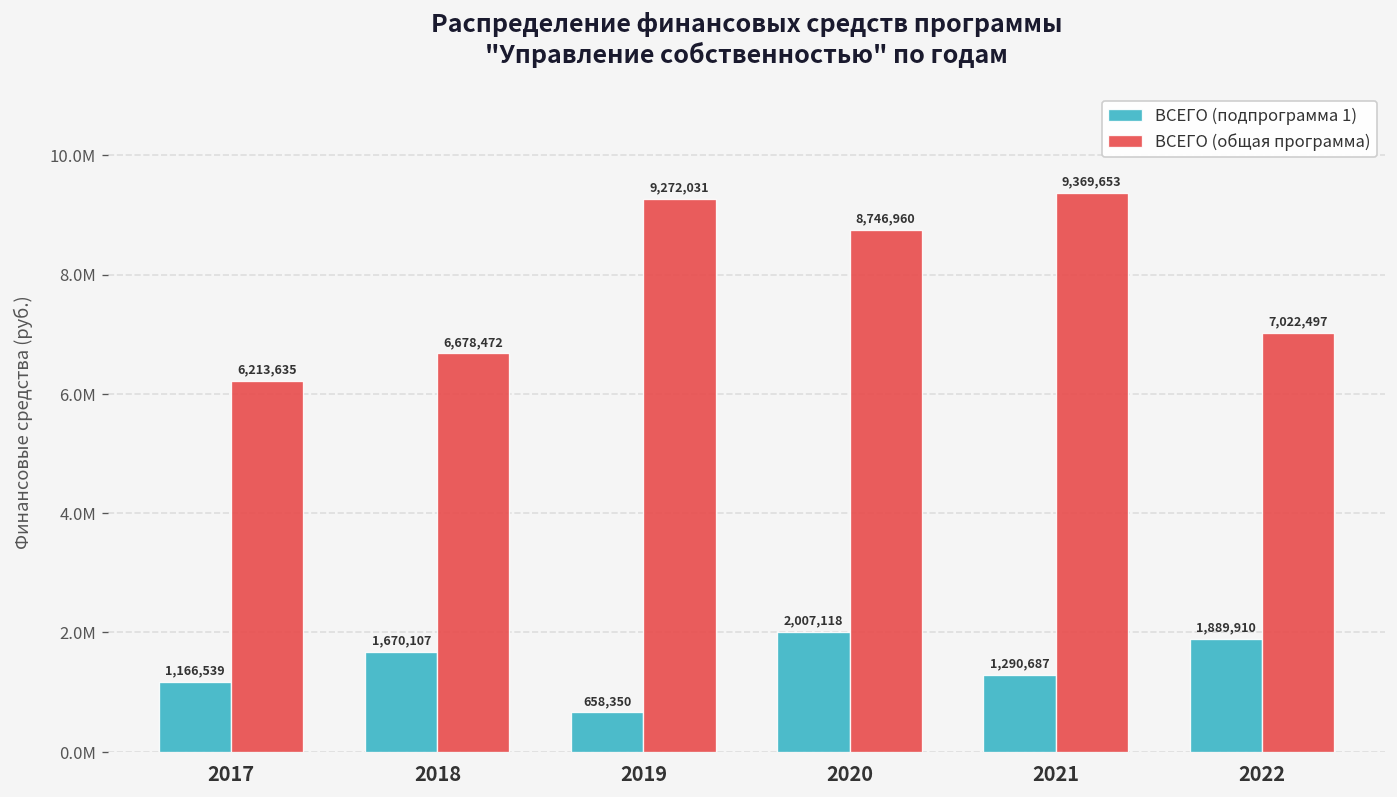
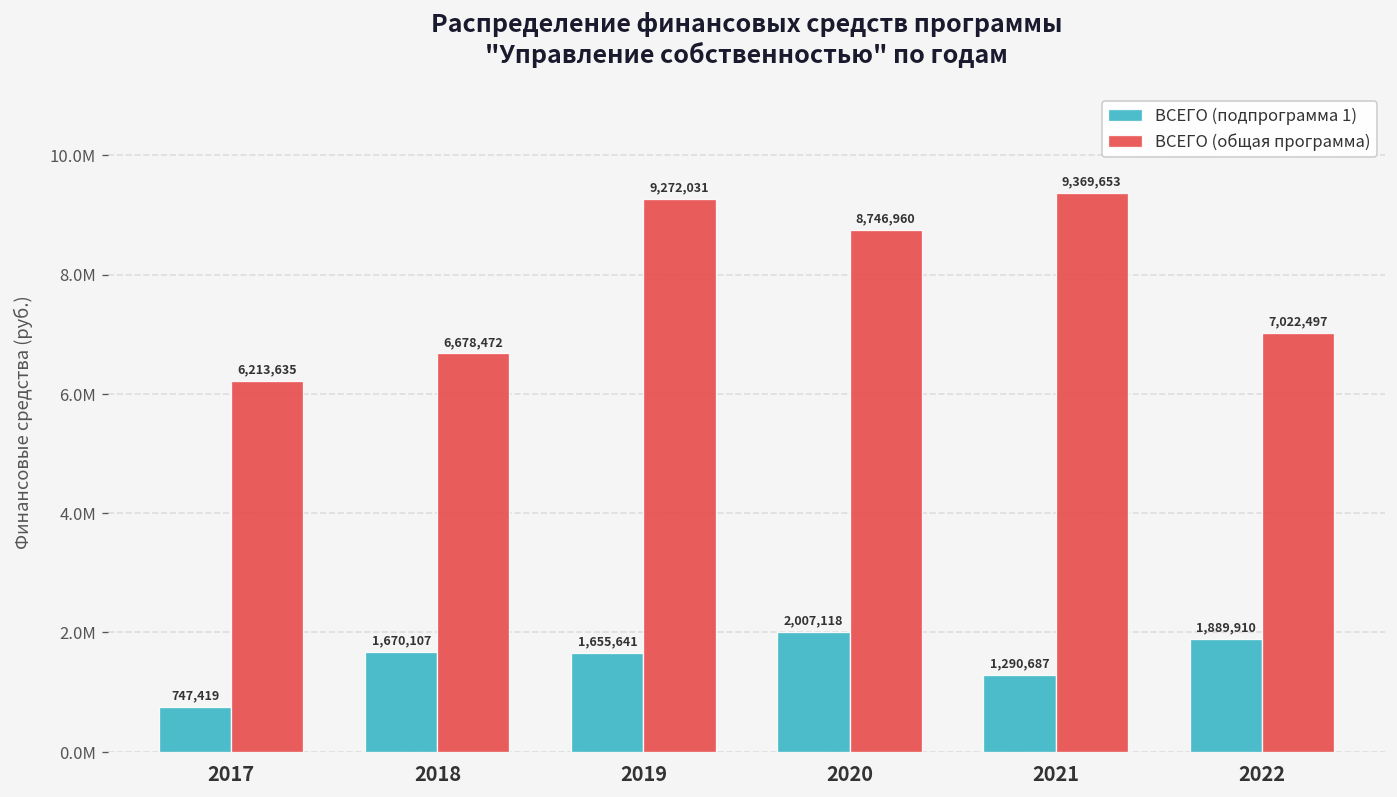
  {
    "ВСЕГО (подпрограмма 1)": {
-     "2017": "1,166,539",
+     "2017": "747,419",
      "2018": "1,670,107",
-     "2019": "658,350",
+     "2019": "1,655,641",
      "2020": "2,007,118",
      "2021": "1,290,687",
      "2022": "1,889,910"
    },
    "ВСЕГО (общая программа)": {
      "2017": "6,213,635",
      "2018": "6,678,472",
      "2019": "9,272,031",
      "2020": "8,746,960",
      "2021": "9,369,653",
      "2022": "7,022,497"
    }
  }
